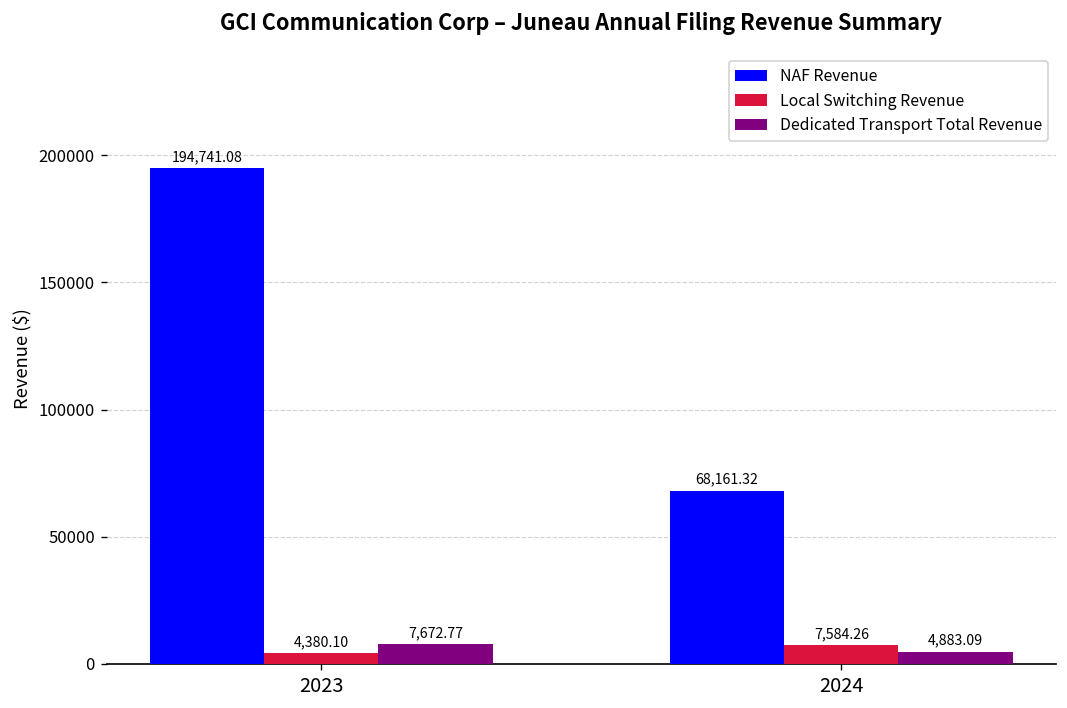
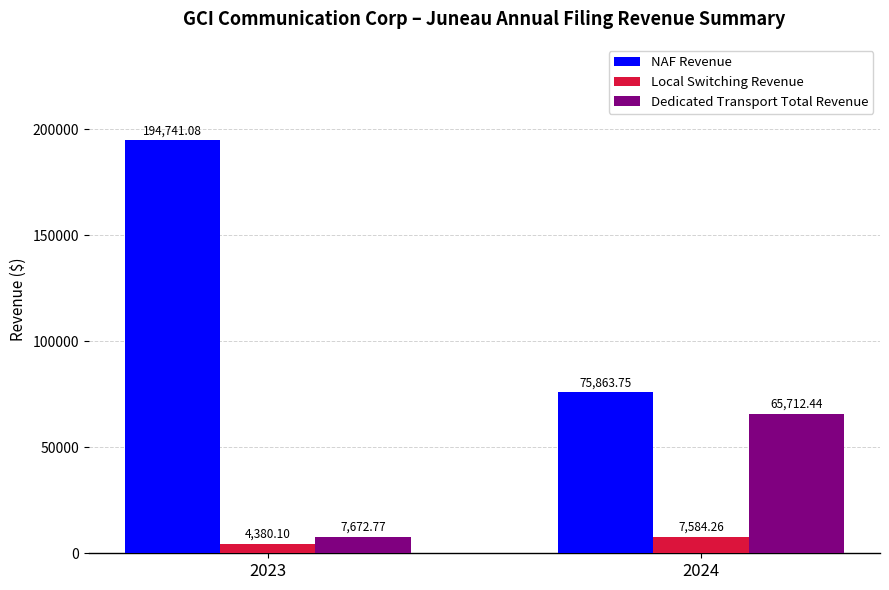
  {
    "NAF Revenue": {
      "2023": "194,741.08",
-     "2024": "68,161.32"
+     "2024": "75,863.75"
    },
    "Local Switching Revenue": {
      "2023": "4,380.10",
      "2024": "7,584.26"
    },
    "Dedicated Transport Total Revenue": {
      "2023": "7,672.77",
-     "2024": "4,883.09"
+     "2024": "65,712.44"
    }
  }
